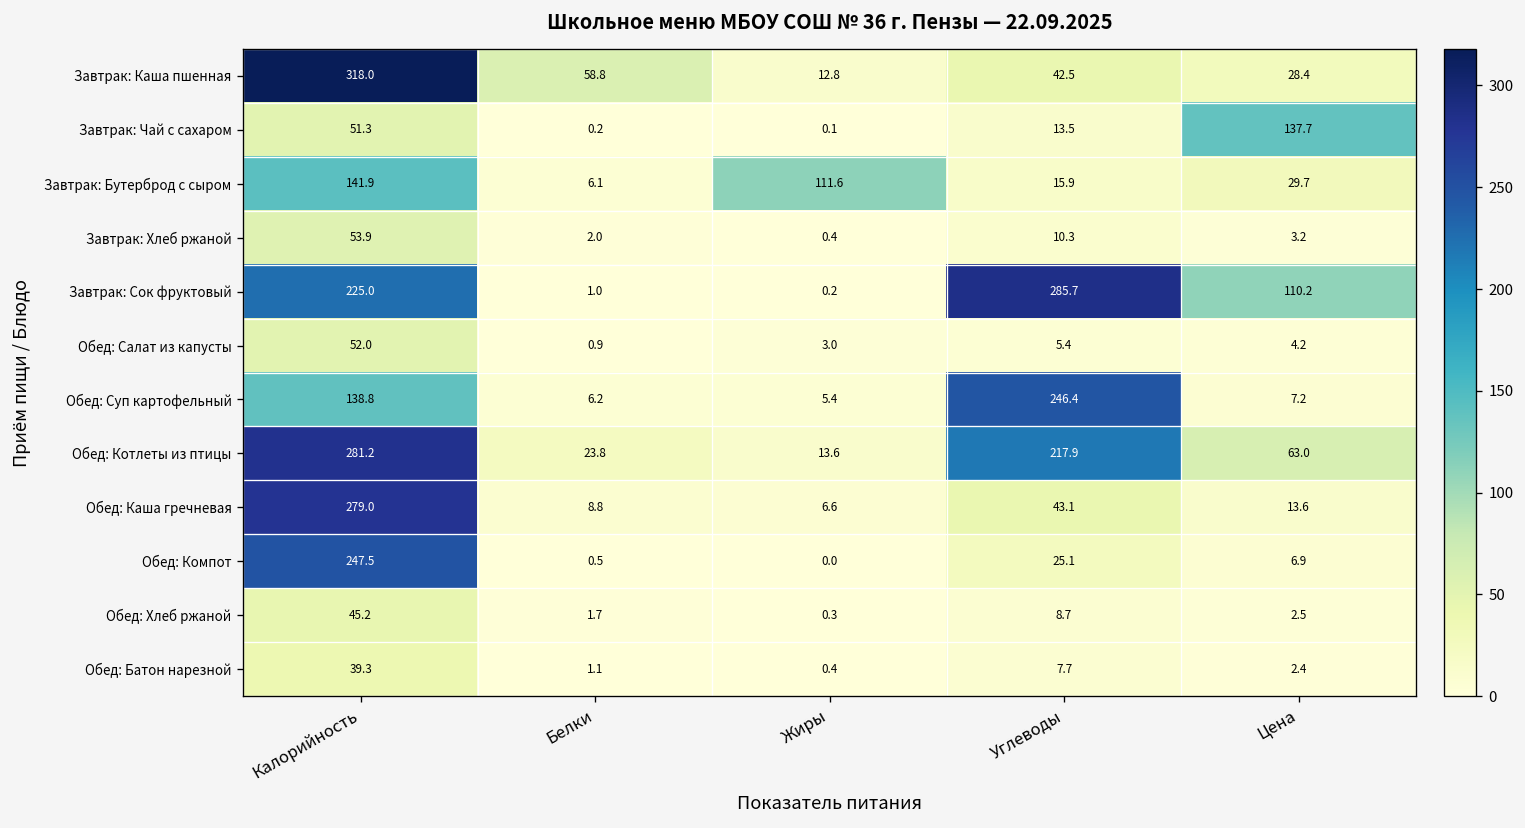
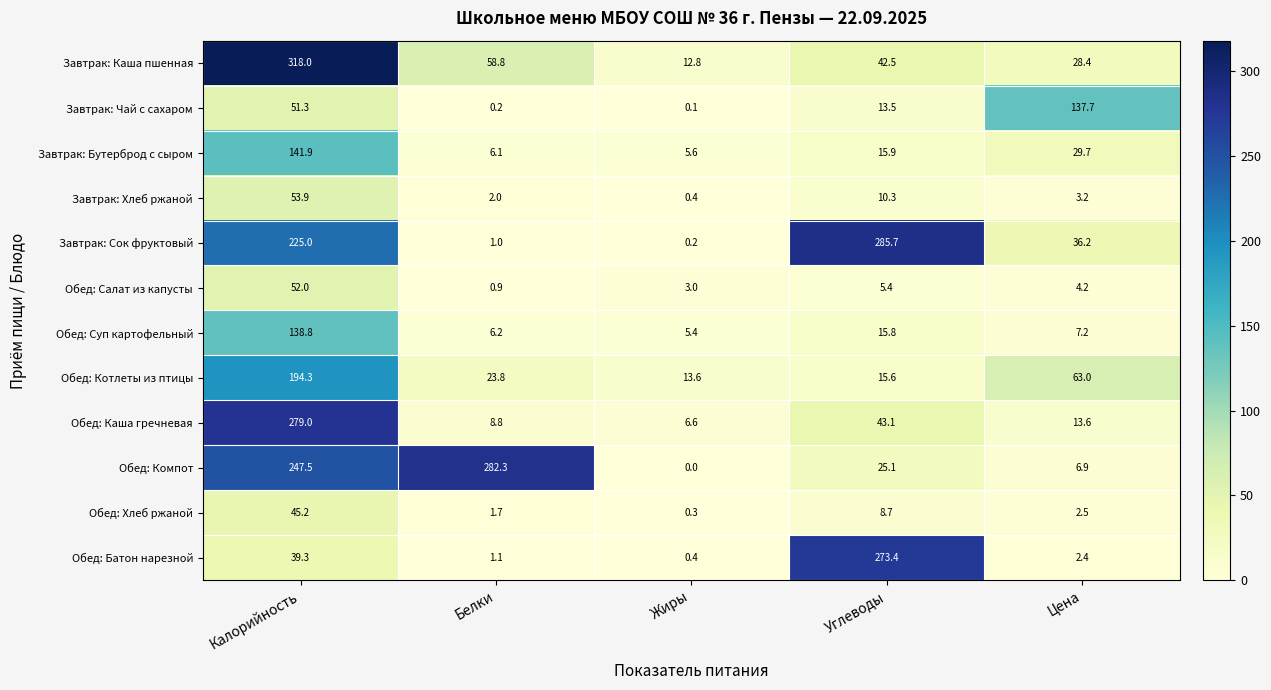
  {
    "Завтрак: Каша пшенная": {
      "Калорийность": 318.0,
      "Белки": 58.8,
      "Жиры": 12.8,
      "Углеводы": 42.5,
      "Цена": 28.4
    },
    "Завтрак: Чай с сахаром": {
      "Калорийность": 51.3,
      "Белки": 0.2,
      "Жиры": 0.1,
      "Углеводы": 13.5,
      "Цена": 137.7
    },
    "Завтрак: Бутерброд с сыром": {
      "Калорийность": 141.9,
      "Белки": 6.1,
-     "Жиры": 111.6,
+     "Жиры": 5.6,
      "Углеводы": 15.9,
      "Цена": 29.7
    },
    "Завтрак: Хлеб ржаной": {
      "Калорийность": 53.9,
      "Белки": 2.0,
      "Жиры": 0.4,
      "Углеводы": 10.3,
      "Цена": 3.2
    },
    "Завтрак: Сок фруктовый": {
      "Калорийность": 225.0,
      "Белки": 1.0,
      "Жиры": 0.2,
      "Углеводы": 285.7,
-     "Цена": 110.2
+     "Цена": 36.2
    },
    "Обед: Салат из капусты": {
      "Калорийность": 52.0,
      "Белки": 0.9,
      "Жиры": 3.0,
      "Углеводы": 5.4,
      "Цена": 4.2
    },
    "Обед: Суп картофельный": {
      "Калорийность": 138.8,
      "Белки": 6.2,
      "Жиры": 5.4,
-     "Углеводы": 246.4,
+     "Углеводы": 15.8,
      "Цена": 7.2
    },
    "Обед: Котлеты из птицы": {
-     "Калорийность": 281.2,
+     "Калорийность": 194.3,
      "Белки": 23.8,
      "Жиры": 13.6,
-     "Углеводы": 217.9,
+     "Углеводы": 15.6,
      "Цена": 63.0
    },
    "Обед: Каша гречневая": {
      "Калорийность": 279.0,
      "Белки": 8.8,
      "Жиры": 6.6,
      "Углеводы": 43.1,
      "Цена": 13.6
    },
    "Обед: Компот": {
      "Калорийность": 247.5,
-     "Белки": 0.5,
+     "Белки": 282.3,
      "Жиры": 0.0,
      "Углеводы": 25.1,
      "Цена": 6.9
    },
    "Обед: Хлеб ржаной": {
      "Калорийность": 45.2,
      "Белки": 1.7,
      "Жиры": 0.3,
      "Углеводы": 8.7,
      "Цена": 2.5
    },
    "Обед: Батон нарезной": {
      "Калорийность": 39.3,
      "Белки": 1.1,
      "Жиры": 0.4,
-     "Углеводы": 7.7,
+     "Углеводы": 273.4,
      "Цена": 2.4
    }
  }
